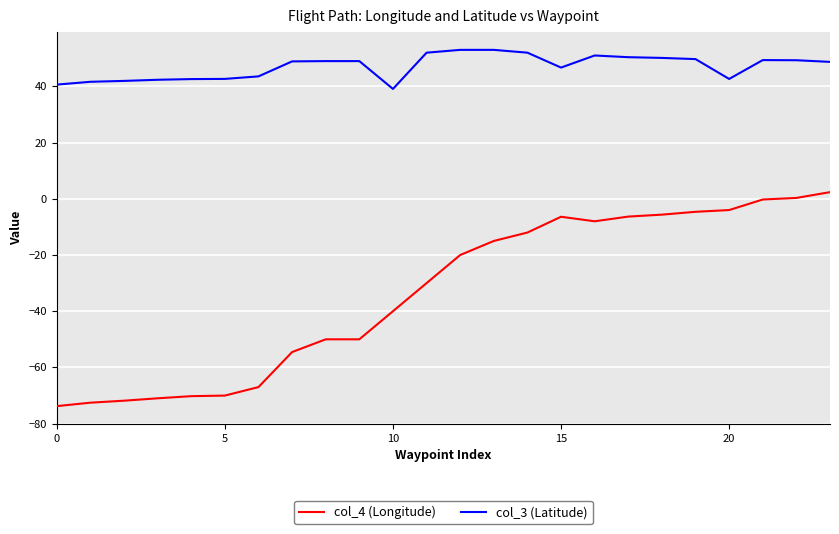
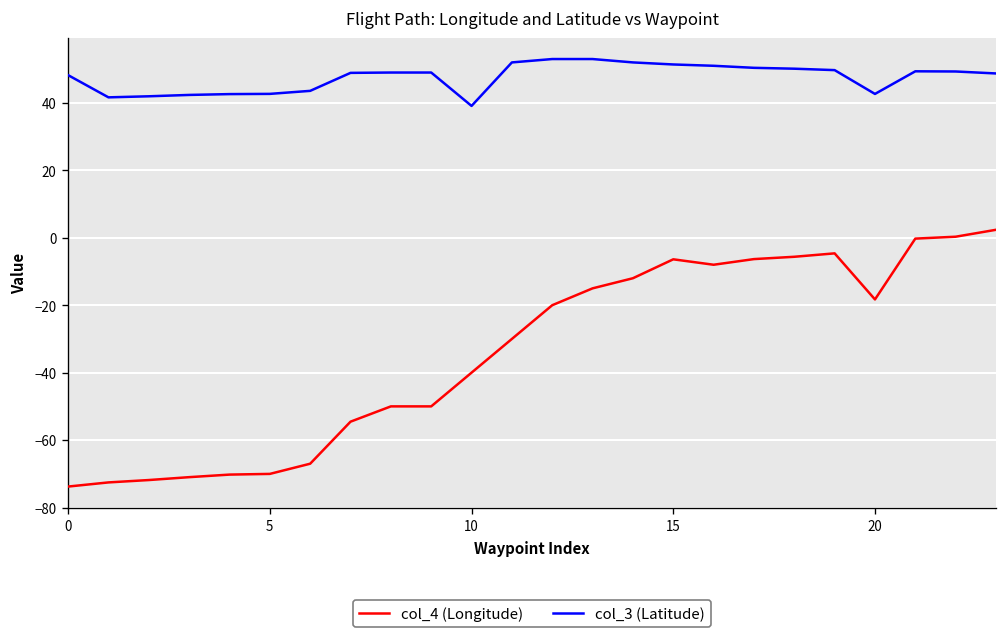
  {
    "col_4 (Longitude)": {
      "0": -74,
      "5": -70,
      "10": -40,
      "15": -6,
-     "20": -4
+     "20": -18
    },
    "col_3 (Latitude)": {
-     "0": 41,
+     "0": 48,
      "5": 43,
      "10": 39,
-     "15": 47,
+     "15": 51,
      "20": 43
    }
  }
